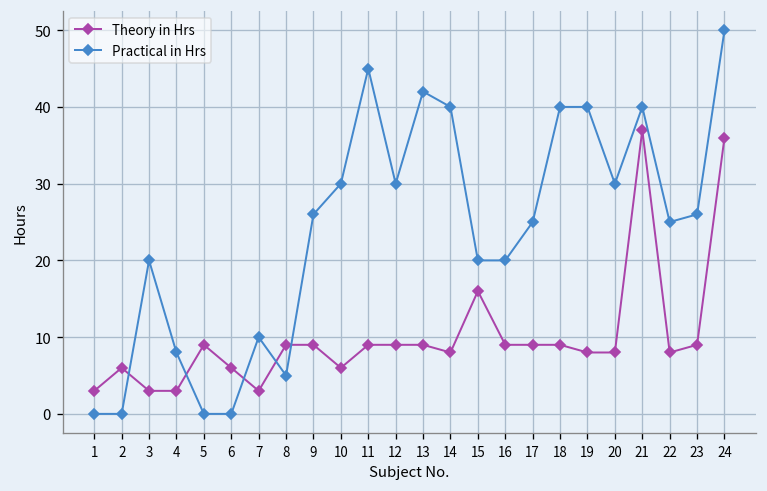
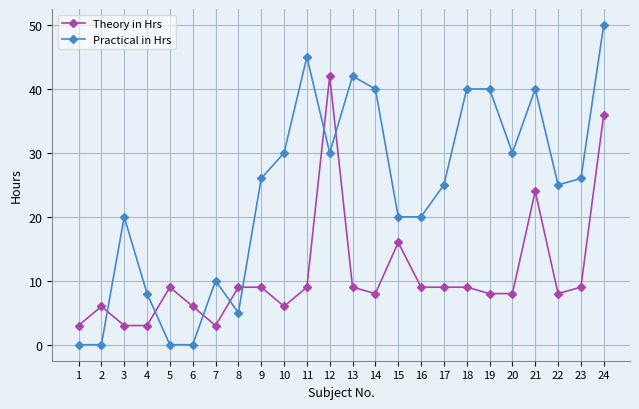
  {
    "Theory in Hrs": {
      "1": 3,
      "2": 6,
      "3": 3,
      "4": 3,
      "5": 9,
      "6": 6,
      "7": 3,
      "8": 9,
      "9": 9,
      "10": 6,
      "11": 9,
-     "12": 9,
+     "12": 42,
      "13": 9,
      "14": 8,
      "15": 16,
      "16": 9,
      "17": 9,
      "18": 9,
      "19": 8,
      "20": 8,
-     "21": 37,
+     "21": 24,
      "22": 8,
      "23": 9,
      "24": 36
    },
    "Practical in Hrs": {
      "1": 0,
      "2": 0,
      "3": 20,
      "4": 8,
      "5": 0,
      "6": 0,
      "7": 10,
      "8": 5,
      "9": 26,
      "10": 30,
      "11": 45,
      "12": 30,
      "13": 42,
      "14": 40,
      "15": 20,
      "16": 20,
      "17": 25,
      "18": 40,
      "19": 40,
      "20": 30,
      "21": 40,
      "22": 25,
      "23": 26,
      "24": 50
    }
  }
